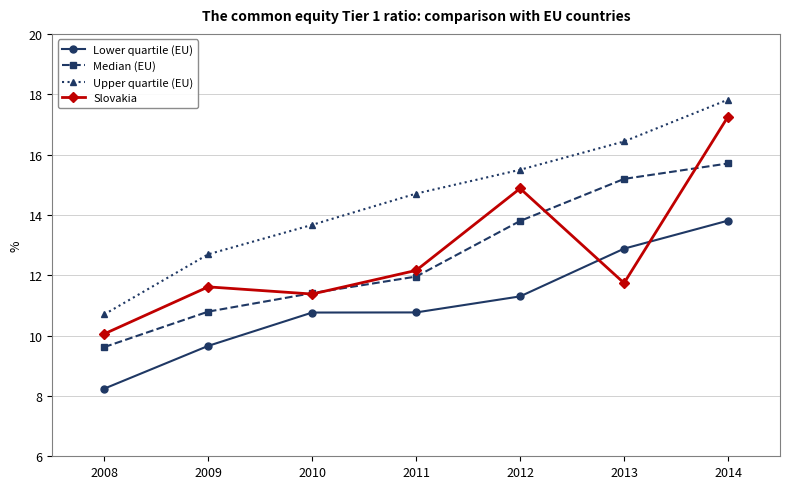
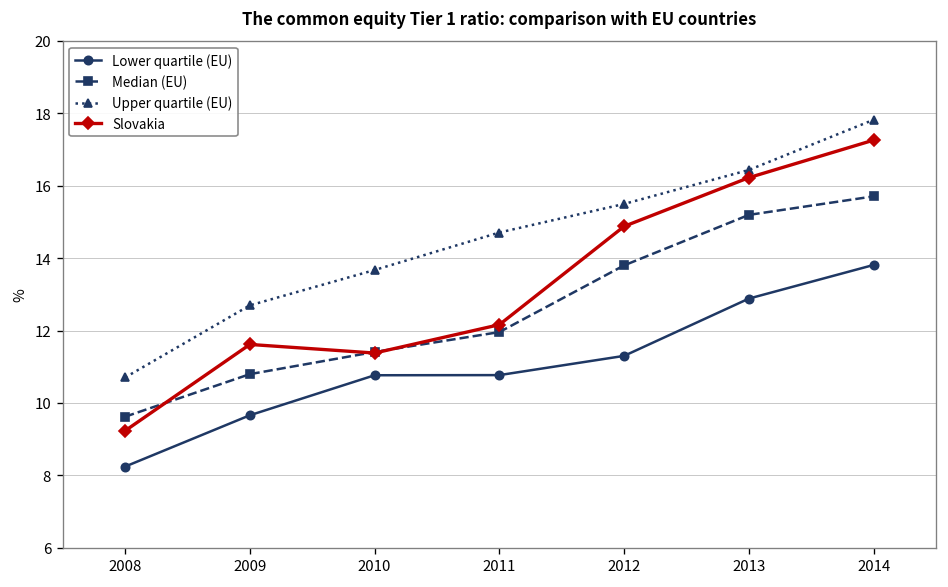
  {
    "Slovakia": {
-     "2008": 10.1,
+     "2008": 9.2,
      "2009": 11.6,
      "2011": 12.2,
      "2012": 14.9,
-     "2013": 11.7,
+     "2013": 16.2,
      "2014": 17.3
    }
  }
